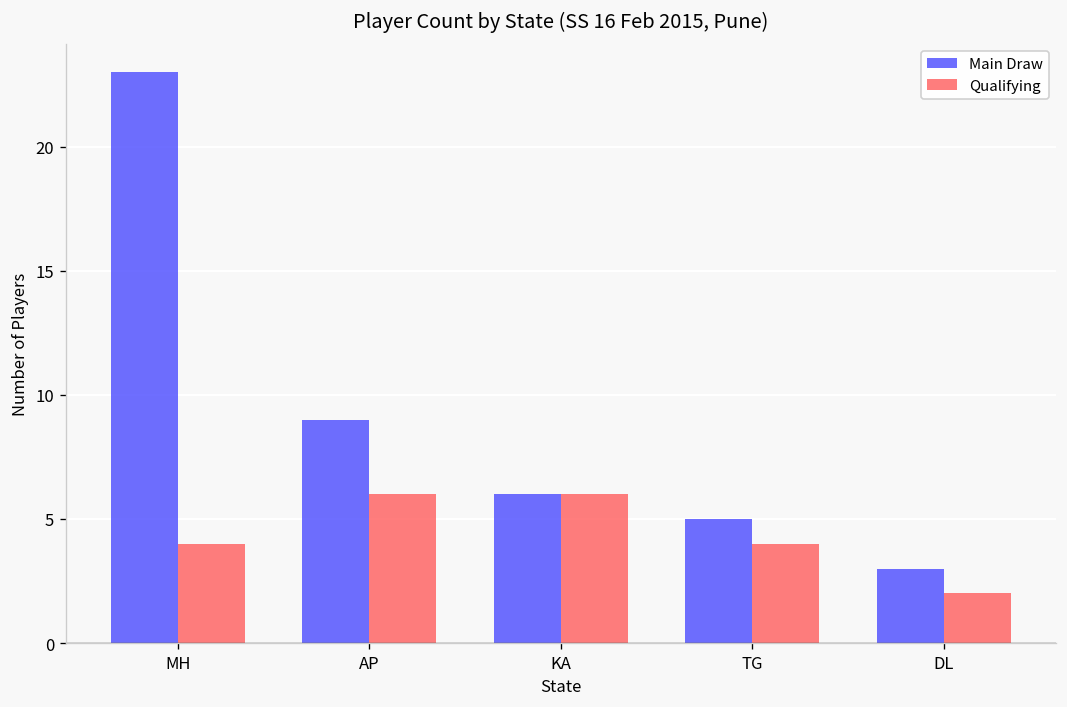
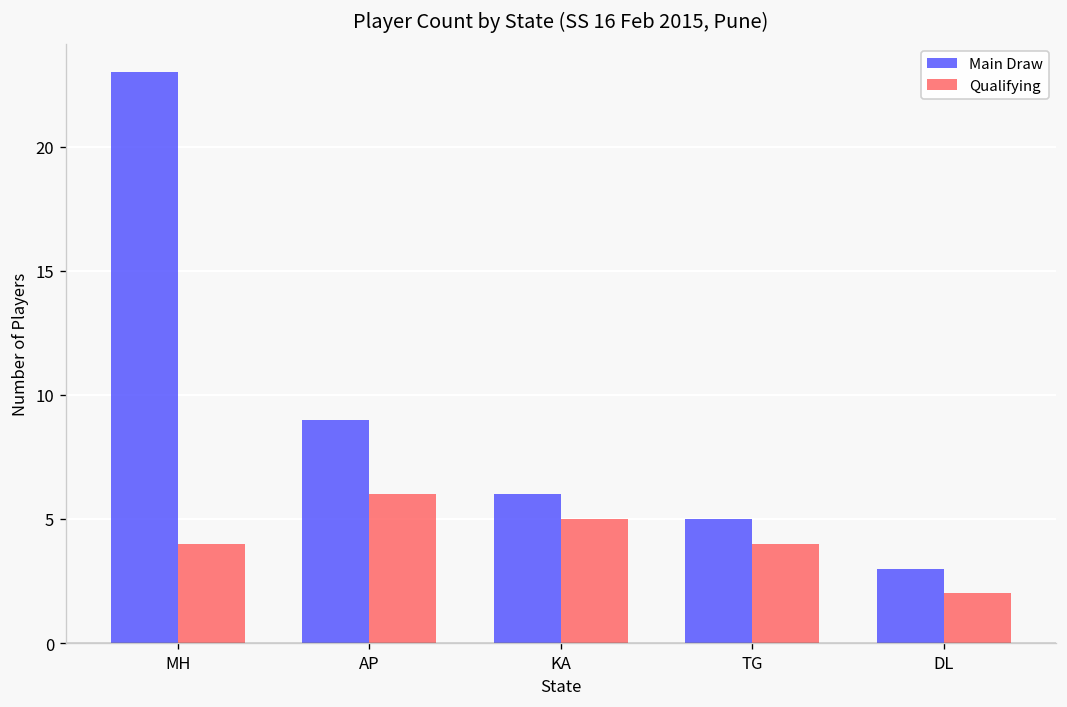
  {
    "Main Draw": {
      "MH": 23,
      "AP": 9,
      "KA": 6,
      "TG": 5,
      "DL": 3
    },
    "Qualifying": {
      "MH": 4,
      "AP": 6,
-     "KA": 6,
+     "KA": 5,
      "TG": 4,
      "DL": 2
    }
  }
